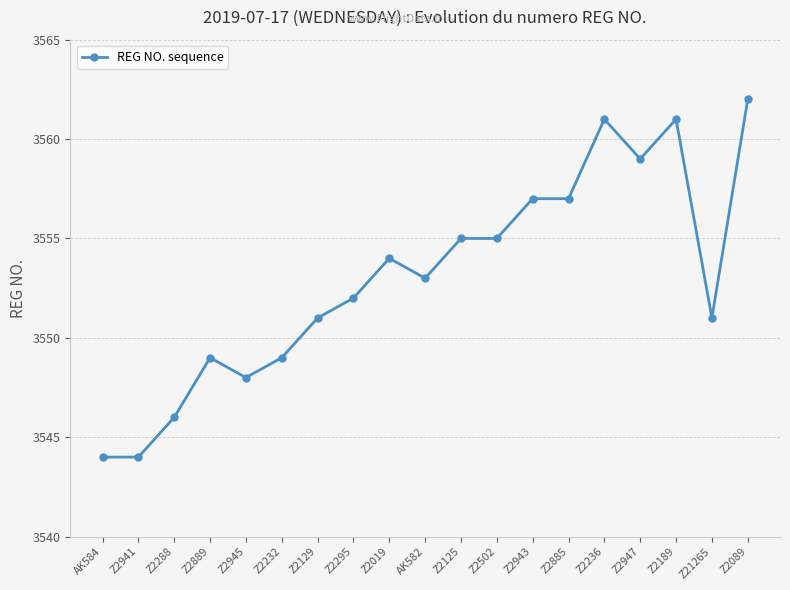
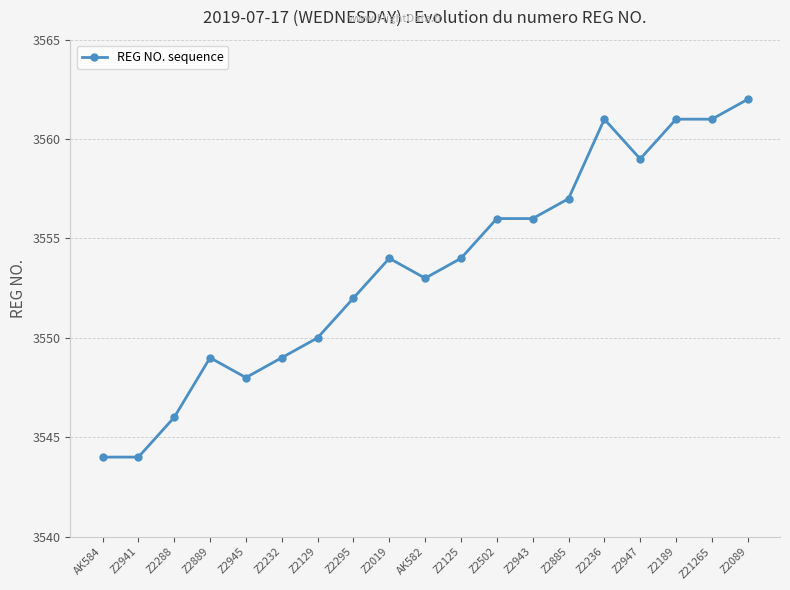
  {
    "AK584": 3544,
    "Z2941": 3544,
    "Z2288": 3546,
    "Z2889": 3549,
    "Z2945": 3548,
    "Z2232": 3549,
-   "Z2129": 3551,
+   "Z2129": 3550,
    "Z2295": 3552,
    "Z2019": 3554,
    "AK582": 3553,
-   "Z2125": 3555,
-   "Z2502": 3555,
-   "Z2943": 3557,
+   "Z2125": 3554,
+   "Z2502": 3556,
+   "Z2943": 3556,
    "Z2885": 3557,
    "Z2236": 3561,
    "Z2947": 3559,
    "Z2189": 3561,
-   "Z21265": 3551,
+   "Z21265": 3561,
    "Z2089": 3562
  }
